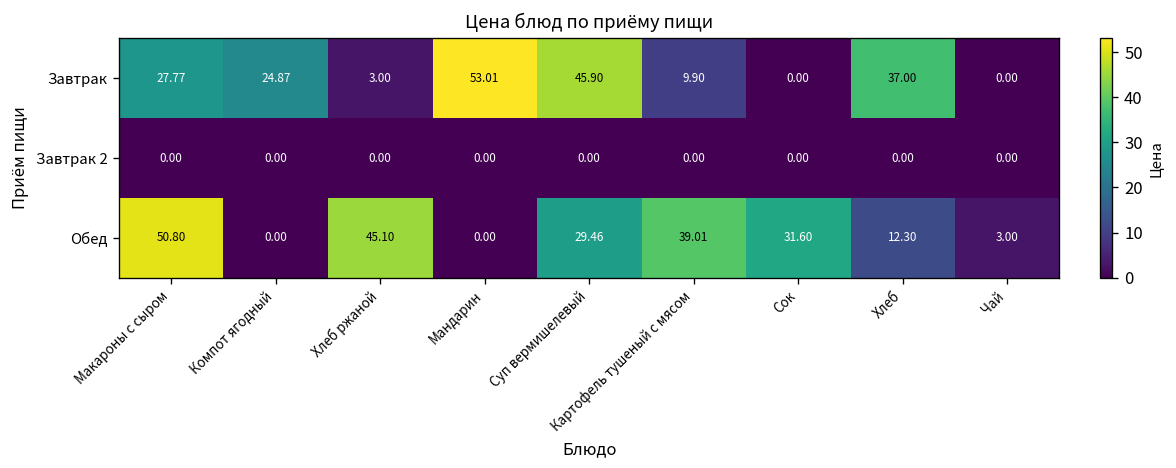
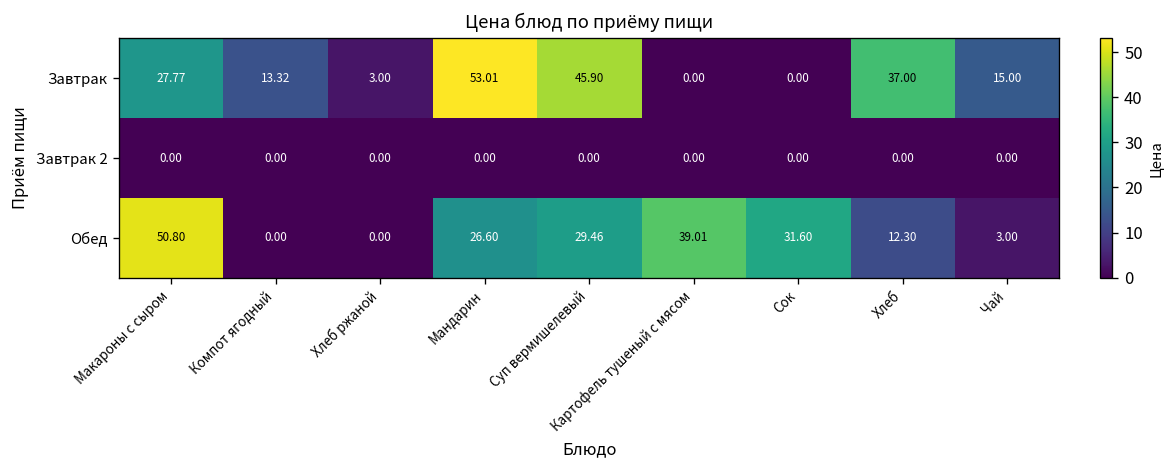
  {
    "Завтрак": {
      "Макароны с сыром": 27.77,
-     "Компот ягодный": 24.87,
+     "Компот ягодный": 13.32,
      "Хлеб ржаной": 3.00,
      "Мандарин": 53.01,
      "Суп вермишелевый": 45.90,
-     "Картофель тушеный с мясом": 9.90,
+     "Картофель тушеный с мясом": 0.00,
      "Сок": 0.00,
      "Хлеб": 37.00,
-     "Чай": 0.00
+     "Чай": 15.00
    },
    "Завтрак 2": {
      "Макароны с сыром": 0.00,
      "Компот ягодный": 0.00,
      "Хлеб ржаной": 0.00,
      "Мандарин": 0.00,
      "Суп вермишелевый": 0.00,
      "Картофель тушеный с мясом": 0.00,
      "Сок": 0.00,
      "Хлеб": 0.00,
      "Чай": 0.00
    },
    "Обед": {
      "Макароны с сыром": 50.80,
      "Компот ягодный": 0.00,
-     "Хлеб ржаной": 45.10,
-     "Мандарин": 0.00,
+     "Хлеб ржаной": 0.00,
+     "Мандарин": 26.60,
      "Суп вермишелевый": 29.46,
      "Картофель тушеный с мясом": 39.01,
      "Сок": 31.60,
      "Хлеб": 12.30,
      "Чай": 3.00
    }
  }
